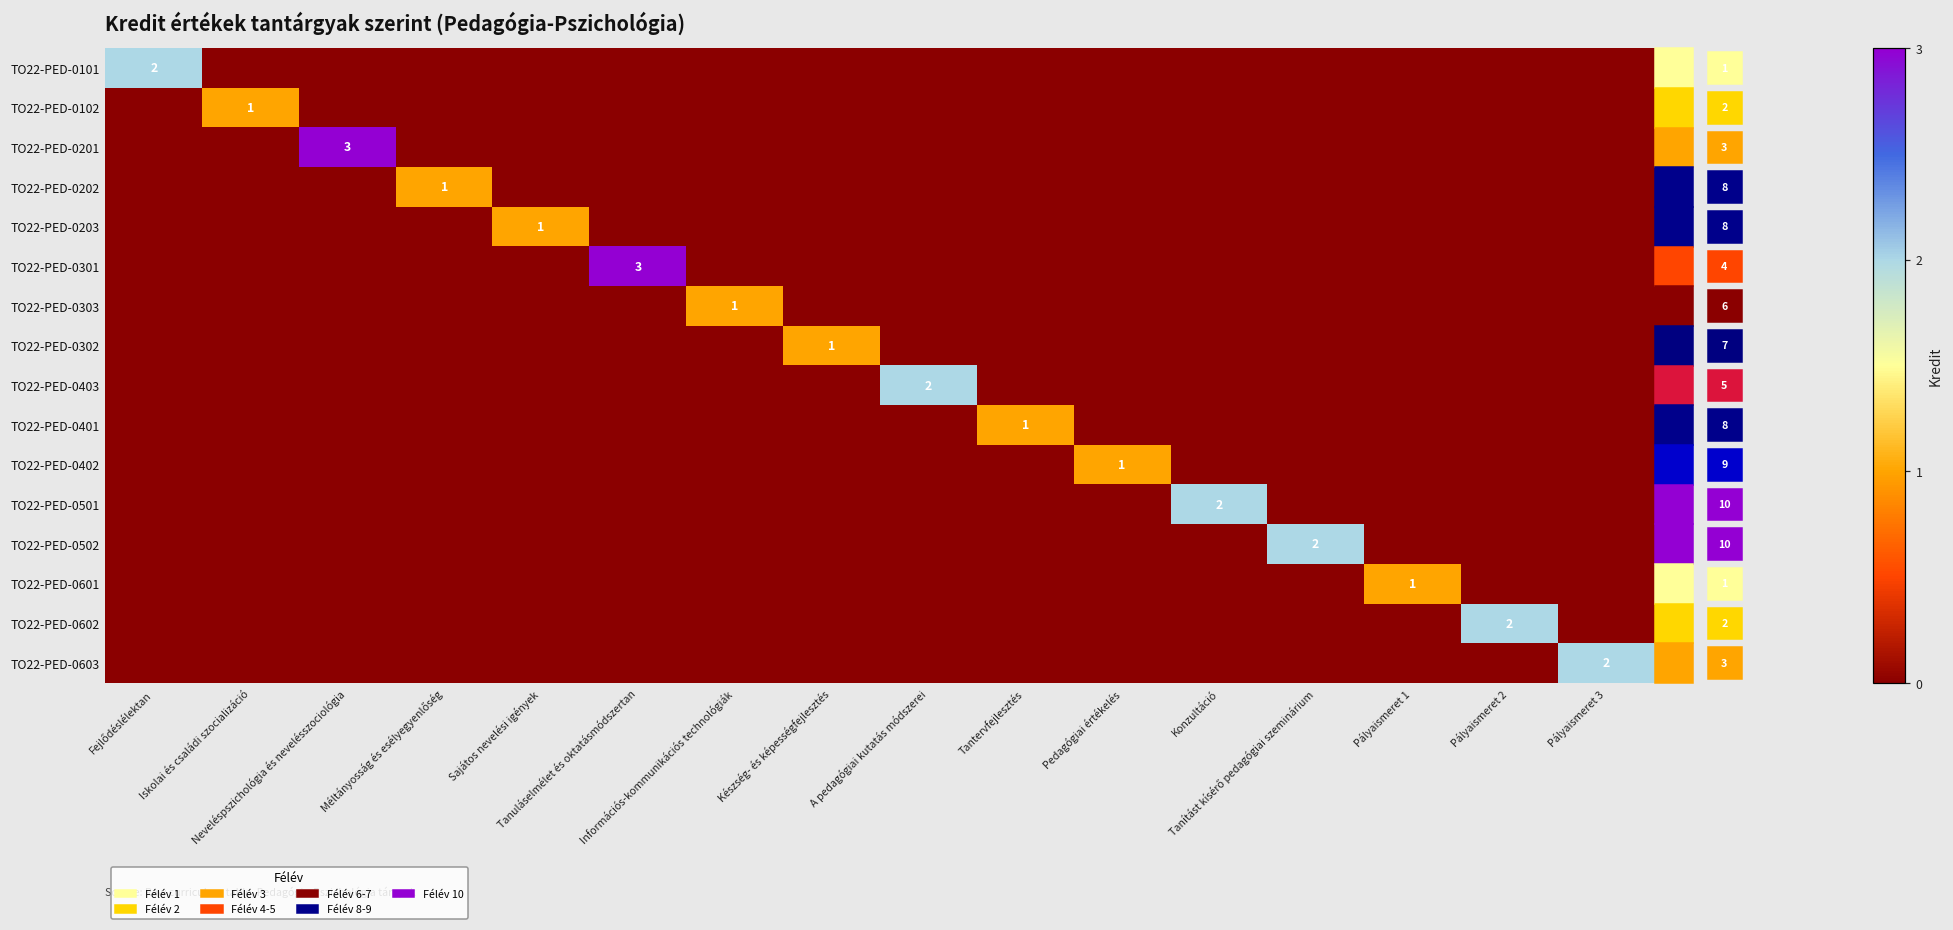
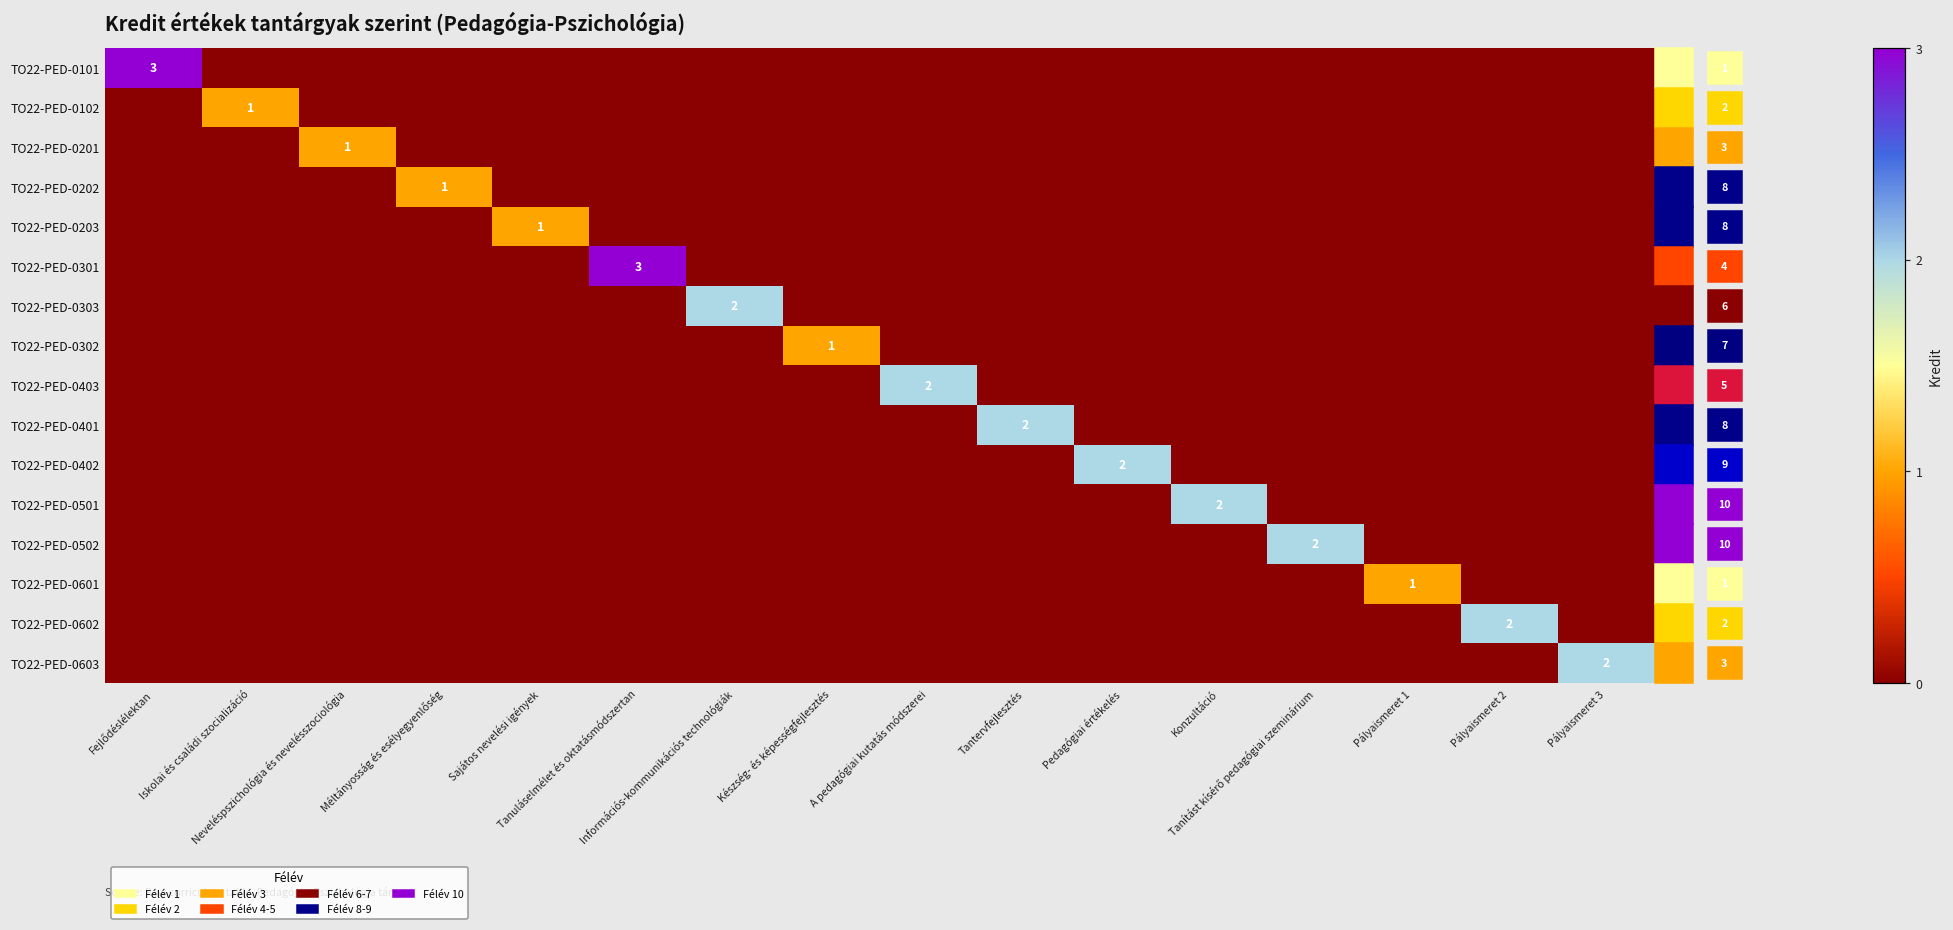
  {
    "TO22-PED-0101": {
-     "Fejlődéslélektan": 2
+     "Fejlődéslélektan": 3
    },
    "TO22-PED-0102": {
      "Iskolai és családi szocializáció": 1
    },
    "TO22-PED-0201": {
-     "Neveléspszichológia és nevelésszociológia": 3
+     "Neveléspszichológia és nevelésszociológia": 1
    },
    "TO22-PED-0202": {
      "Méltányosság és esélyegyenlőség": 1
    },
    "TO22-PED-0203": {
      "Sajátos nevelési igények": 1
    },
    "TO22-PED-0301": {
      "Tanuláselmélet és oktatásmódszertan": 3
    },
    "TO22-PED-0303": {
-     "Információs-kommunikációs technológiák": 1
+     "Információs-kommunikációs technológiák": 2
    },
    "TO22-PED-0302": {
      "Készség- és képességfejlesztés": 1
    },
    "TO22-PED-0403": {
      "A pedagógiai kutatás módszerei": 2
    },
    "TO22-PED-0401": {
-     "Tantervfejlesztés": 1
+     "Tantervfejlesztés": 2
    },
    "TO22-PED-0402": {
-     "Pedagógiai értékelés": 1
+     "Pedagógiai értékelés": 2
    },
    "TO22-PED-0501": {
      "Konzultáció": 2
    },
    "TO22-PED-0502": {
      "Tanítást kísérő pedagógiai szeminárium": 2
    },
    "TO22-PED-0601": {
      "Pályaismeret 1": 1
    },
    "TO22-PED-0602": {
      "Pályaismeret 2": 2
    },
    "TO22-PED-0603": {
      "Pályaismeret 3": 2
    }
  }
